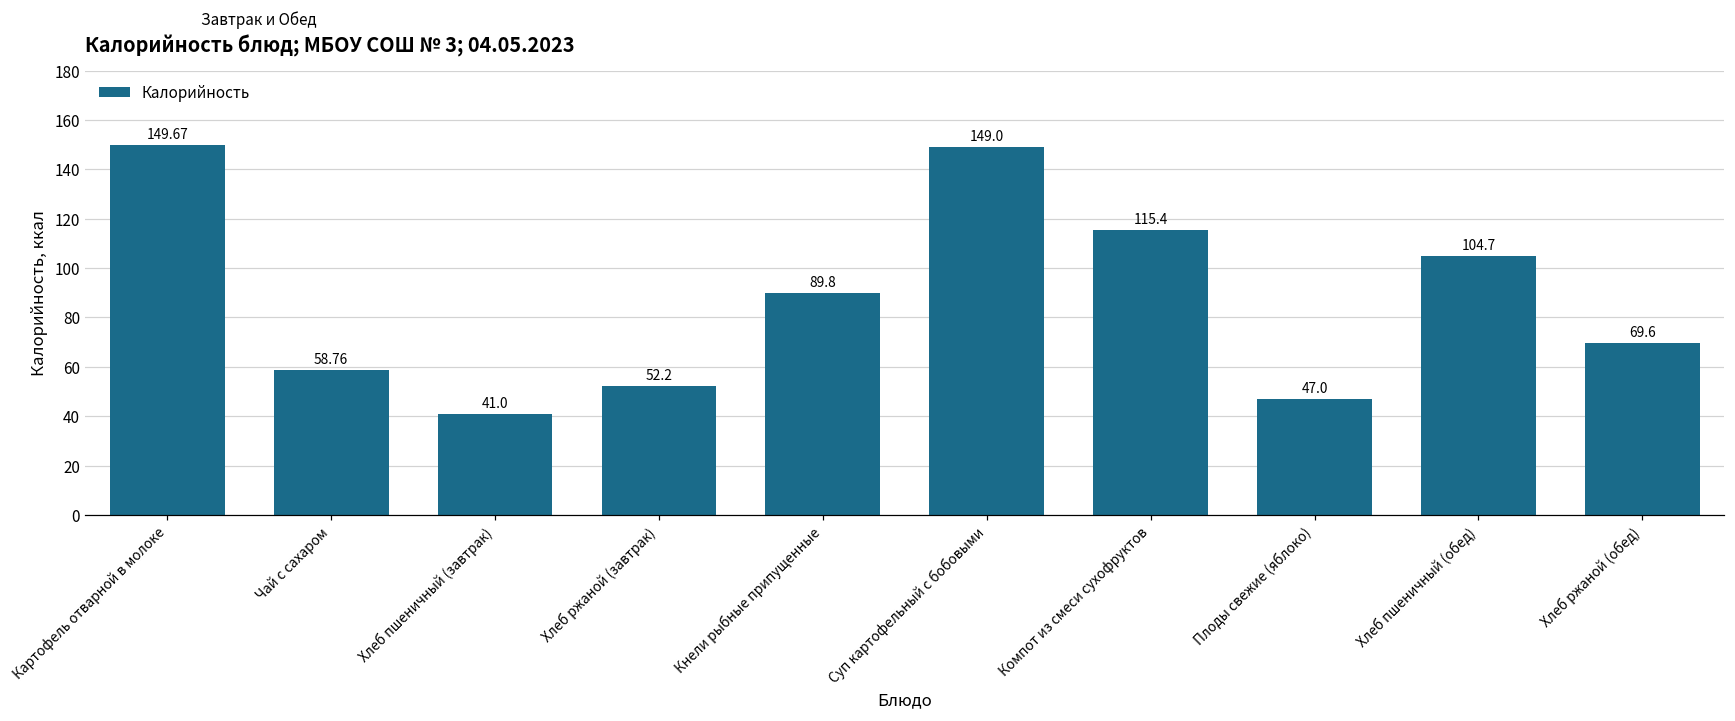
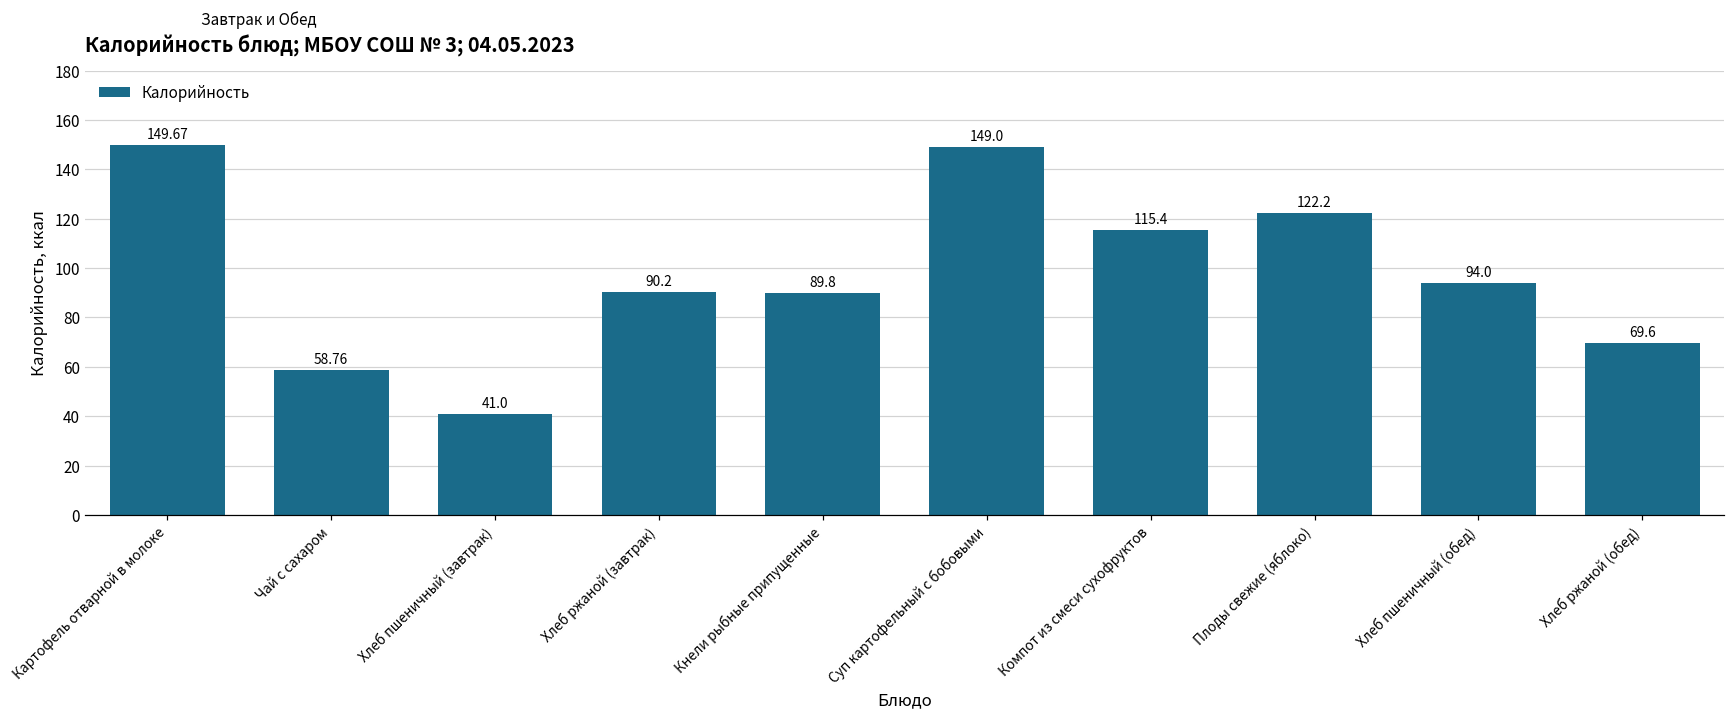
  {
    "Картофель отварной в молоке": 149.67,
    "Чай с сахаром": 58.76,
    "Хлеб пшеничный (завтрак)": 41.0,
-   "Хлеб ржаной (завтрак)": 52.2,
+   "Хлеб ржаной (завтрак)": 90.2,
    "Кнели рыбные припущенные": 89.8,
    "Суп картофельный с бобовыми": 149.0,
    "Компот из смеси сухофруктов": 115.4,
-   "Плоды свежие (яблоко)": 47.0,
-   "Хлеб пшеничный (обед)": 104.7,
+   "Плоды свежие (яблоко)": 122.2,
+   "Хлеб пшеничный (обед)": 94.0,
    "Хлеб ржаной (обед)": 69.6
  }
